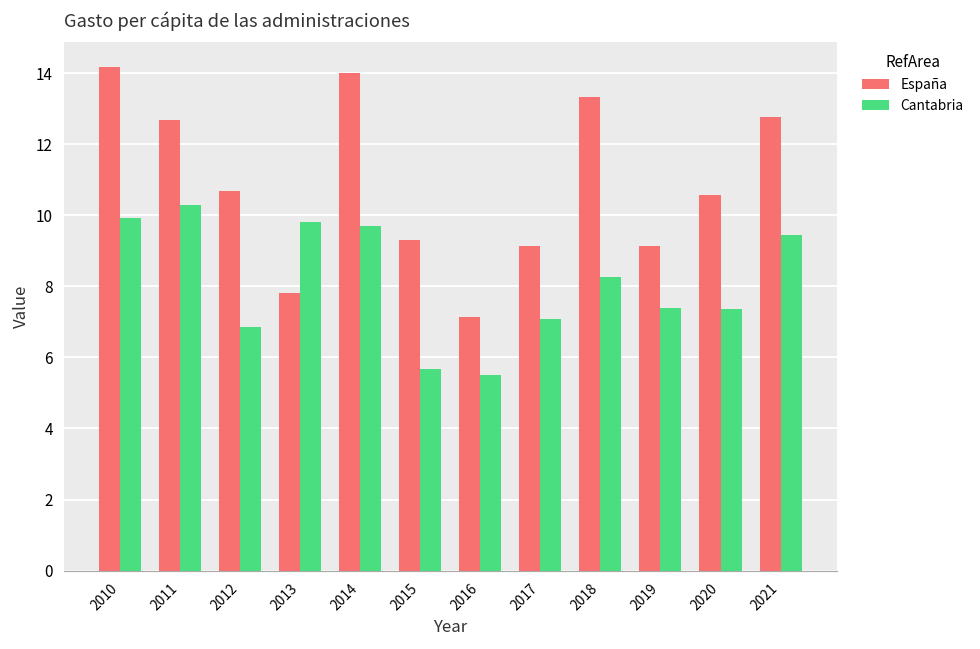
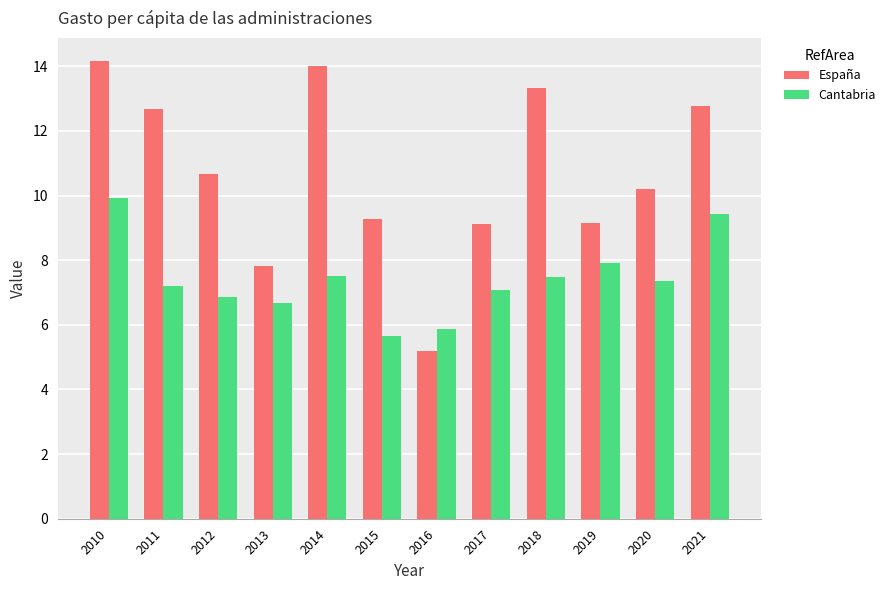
  {
    "España": {
      "2010": 14.2,
      "2011": 12.7,
      "2012": 10.7,
      "2013": 7.8,
      "2014": 14.0,
      "2015": 9.3,
-     "2016": 7.1,
+     "2016": 5.2,
      "2017": 9.1,
      "2018": 13.3,
      "2019": 9.1,
-     "2020": 10.6,
+     "2020": 10.2,
      "2021": 12.8
    },
    "Cantabria": {
      "2010": 9.9,
-     "2011": 10.3,
+     "2011": 7.2,
      "2012": 6.9,
-     "2013": 9.8,
-     "2014": 9.7,
+     "2013": 6.7,
+     "2014": 7.5,
      "2015": 5.7,
-     "2016": 5.5,
+     "2016": 5.9,
      "2017": 7.1,
-     "2018": 8.3,
-     "2019": 7.4,
+     "2018": 7.5,
+     "2019": 7.9,
      "2020": 7.4,
      "2021": 9.4
    }
  }
